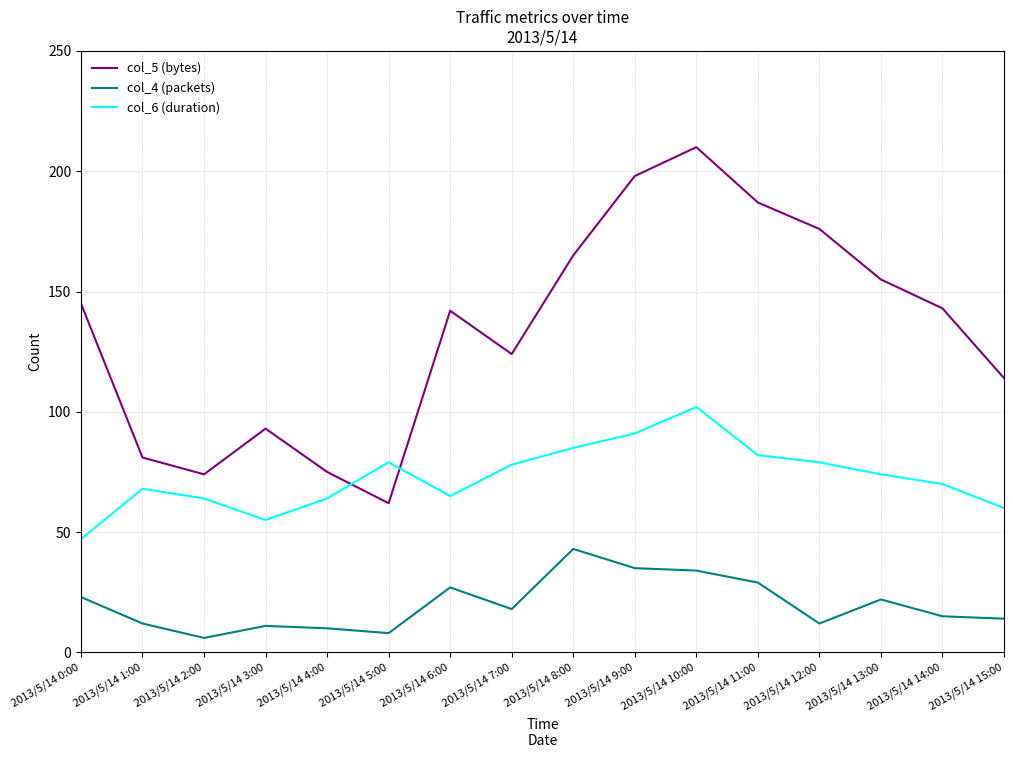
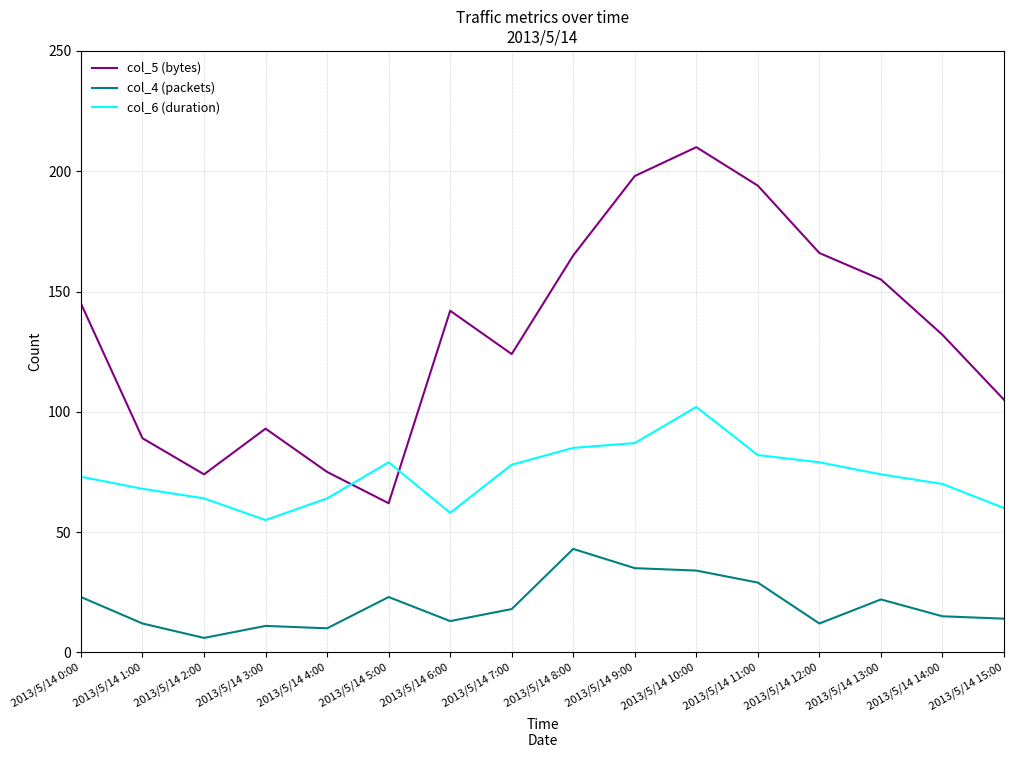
  {
    "col_5 (bytes)": {
      "2013/5/14 0:00": 145,
-     "2013/5/14 1:00": 81,
+     "2013/5/14 1:00": 89,
      "2013/5/14 2:00": 74,
      "2013/5/14 3:00": 93,
      "2013/5/14 4:00": 75,
      "2013/5/14 5:00": 62,
      "2013/5/14 6:00": 142,
      "2013/5/14 7:00": 124,
      "2013/5/14 8:00": 165,
      "2013/5/14 9:00": 198,
      "2013/5/14 10:00": 210,
-     "2013/5/14 11:00": 187,
-     "2013/5/14 12:00": 176,
+     "2013/5/14 11:00": 194,
+     "2013/5/14 12:00": 166,
      "2013/5/14 13:00": 155,
-     "2013/5/14 14:00": 143,
-     "2013/5/14 15:00": 114
+     "2013/5/14 14:00": 132,
+     "2013/5/14 15:00": 105
    },
    "col_4 (packets)": {
      "2013/5/14 0:00": 23,
      "2013/5/14 1:00": 12,
      "2013/5/14 2:00": 6,
      "2013/5/14 3:00": 11,
      "2013/5/14 4:00": 10,
-     "2013/5/14 5:00": 8,
-     "2013/5/14 6:00": 27,
+     "2013/5/14 5:00": 23,
+     "2013/5/14 6:00": 13,
      "2013/5/14 7:00": 18,
      "2013/5/14 8:00": 43,
      "2013/5/14 9:00": 35,
      "2013/5/14 10:00": 34,
      "2013/5/14 11:00": 29,
      "2013/5/14 12:00": 12,
      "2013/5/14 13:00": 22,
      "2013/5/14 14:00": 15,
      "2013/5/14 15:00": 14
    },
    "col_6 (duration)": {
-     "2013/5/14 0:00": 47,
+     "2013/5/14 0:00": 73,
      "2013/5/14 1:00": 68,
      "2013/5/14 2:00": 64,
      "2013/5/14 3:00": 55,
      "2013/5/14 4:00": 64,
      "2013/5/14 5:00": 79,
-     "2013/5/14 6:00": 65,
+     "2013/5/14 6:00": 58,
      "2013/5/14 7:00": 78,
      "2013/5/14 8:00": 85,
-     "2013/5/14 9:00": 91,
+     "2013/5/14 9:00": 87,
      "2013/5/14 10:00": 102,
      "2013/5/14 11:00": 82,
      "2013/5/14 12:00": 79,
      "2013/5/14 13:00": 74,
      "2013/5/14 14:00": 70,
      "2013/5/14 15:00": 60
    }
  }
